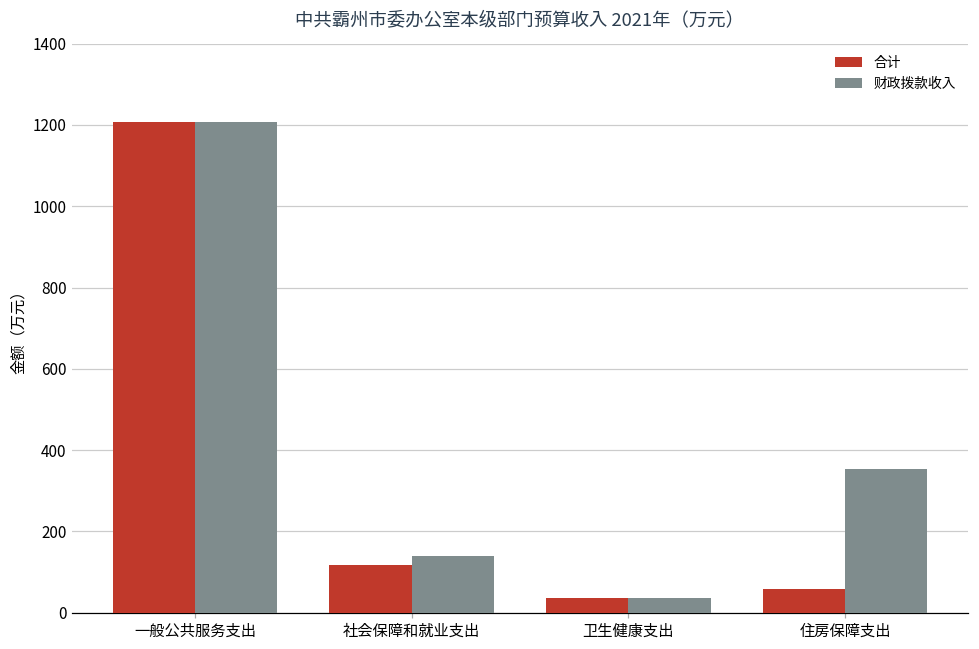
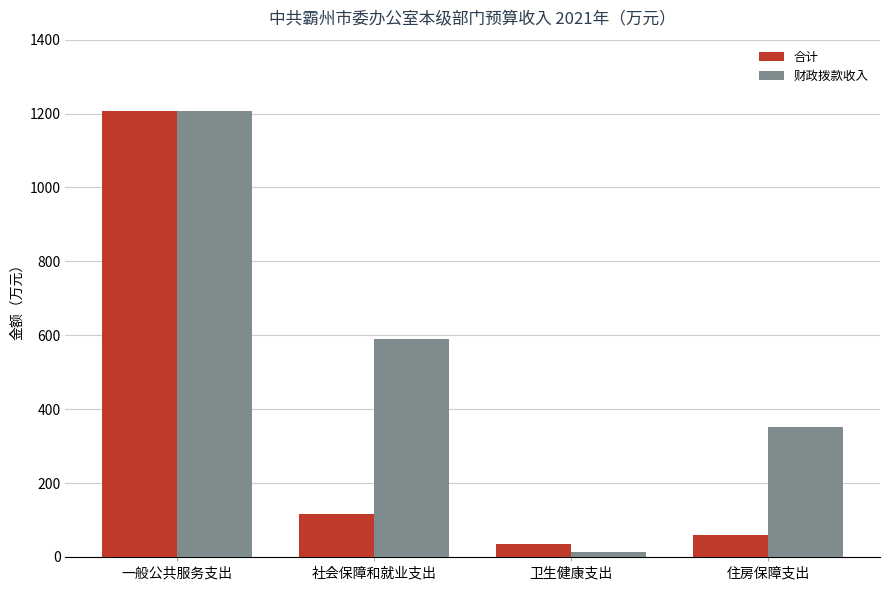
  {
    "合计": {
      "一般公共服务支出": 1210,
      "社会保障和就业支出": 120,
      "卫生健康支出": 40,
      "住房保障支出": 60
    },
    "财政拨款收入": {
      "一般公共服务支出": 1210,
-     "社会保障和就业支出": 140,
-     "卫生健康支出": 40,
+     "社会保障和就业支出": 590,
+     "卫生健康支出": 10,
      "住房保障支出": 350
    }
  }
